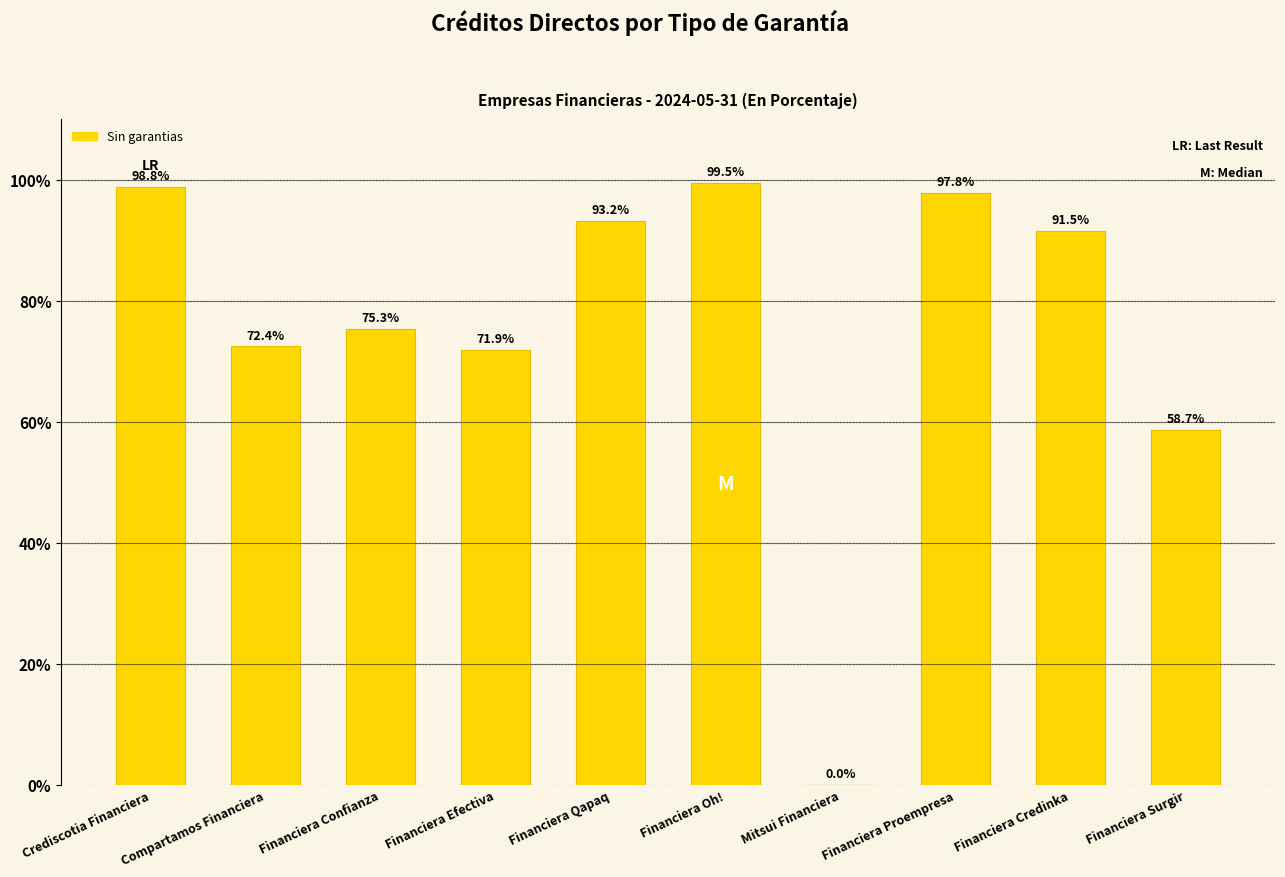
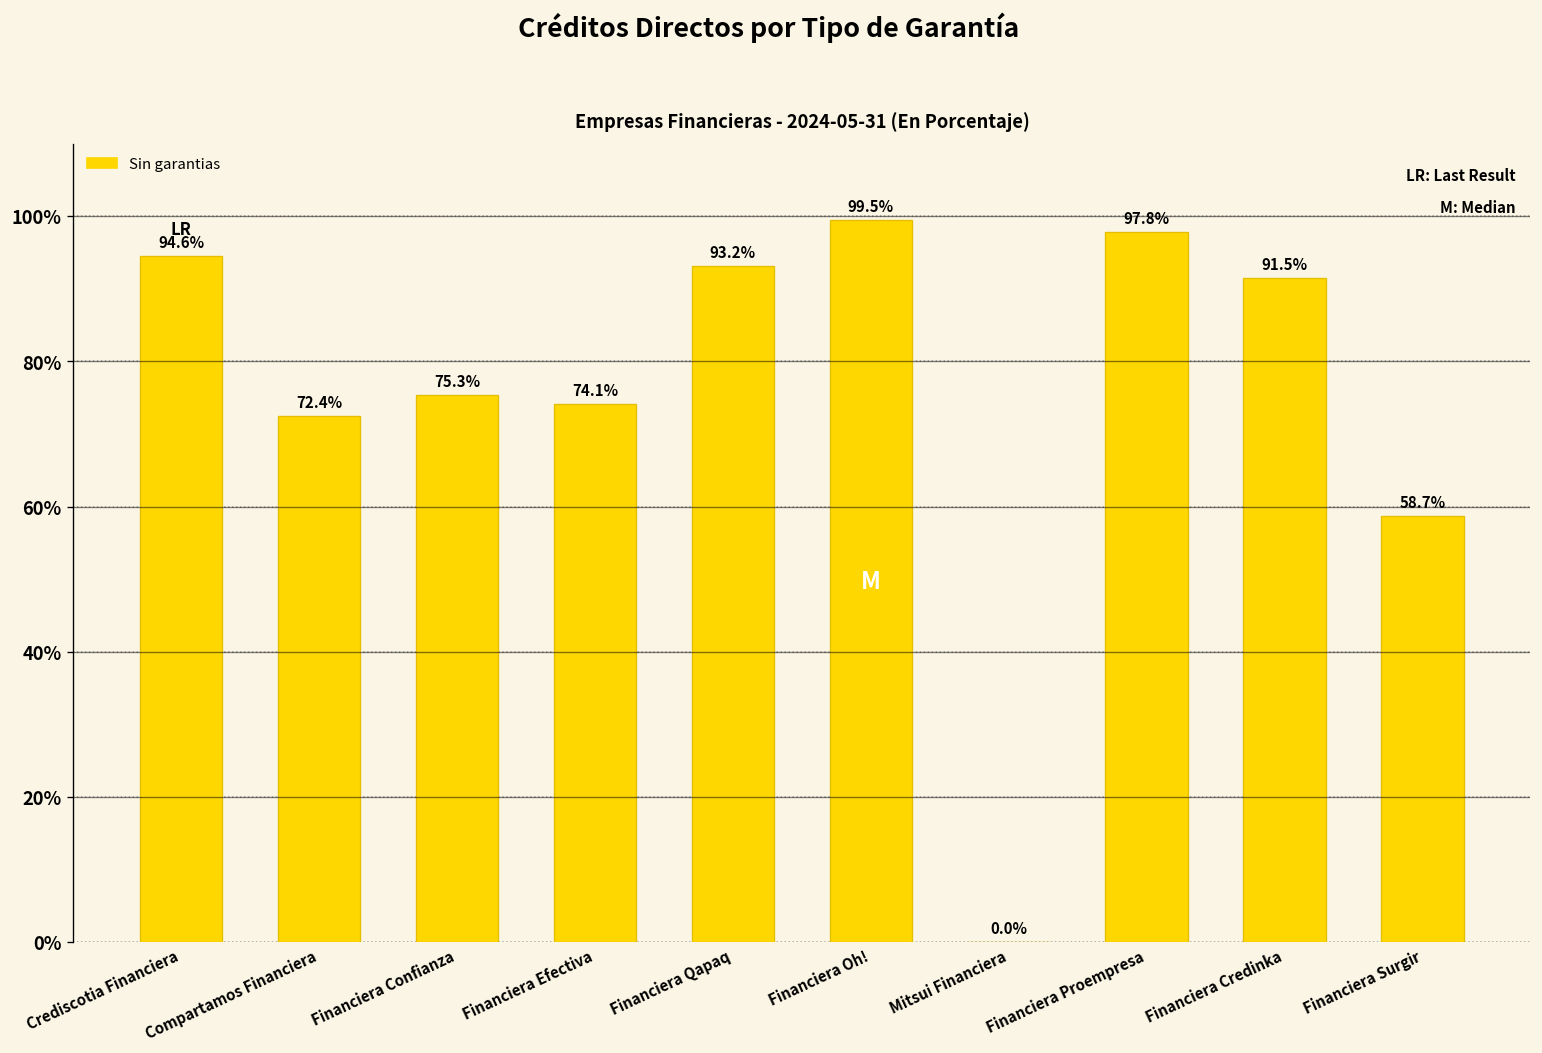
  {
-   "Crediscotia Financiera": "98.8%",
+   "Crediscotia Financiera": "94.6%",
    "Compartamos Financiera": "72.4%",
    "Financiera Confianza": "75.3%",
-   "Financiera Efectiva": "71.9%",
+   "Financiera Efectiva": "74.1%",
    "Financiera Qapaq": "93.2%",
    "Financiera Oh!": "99.5%",
    "Mitsui Financiera": "0.0%",
    "Financiera Proempresa": "97.8%",
    "Financiera Credinka": "91.5%",
    "Financiera Surgir": "58.7%"
  }
